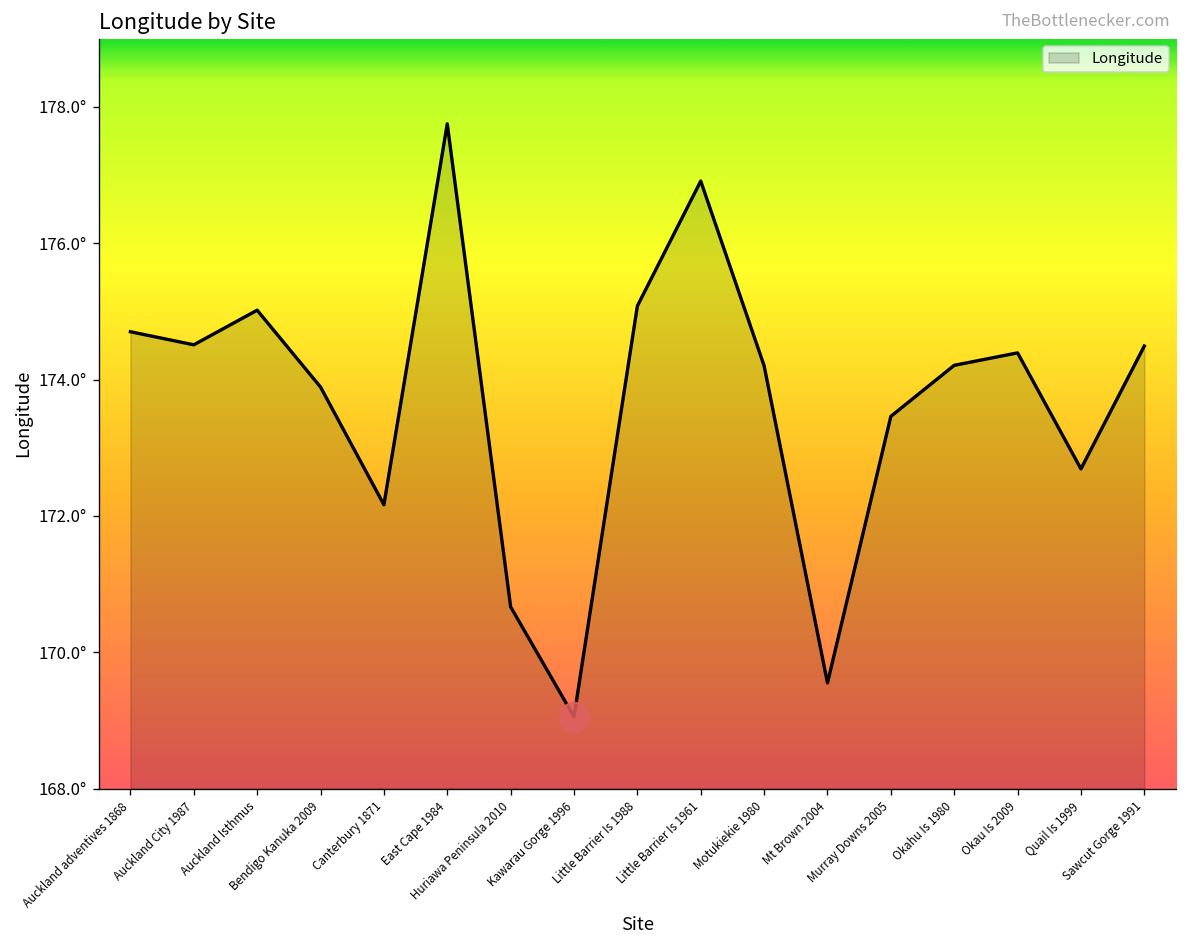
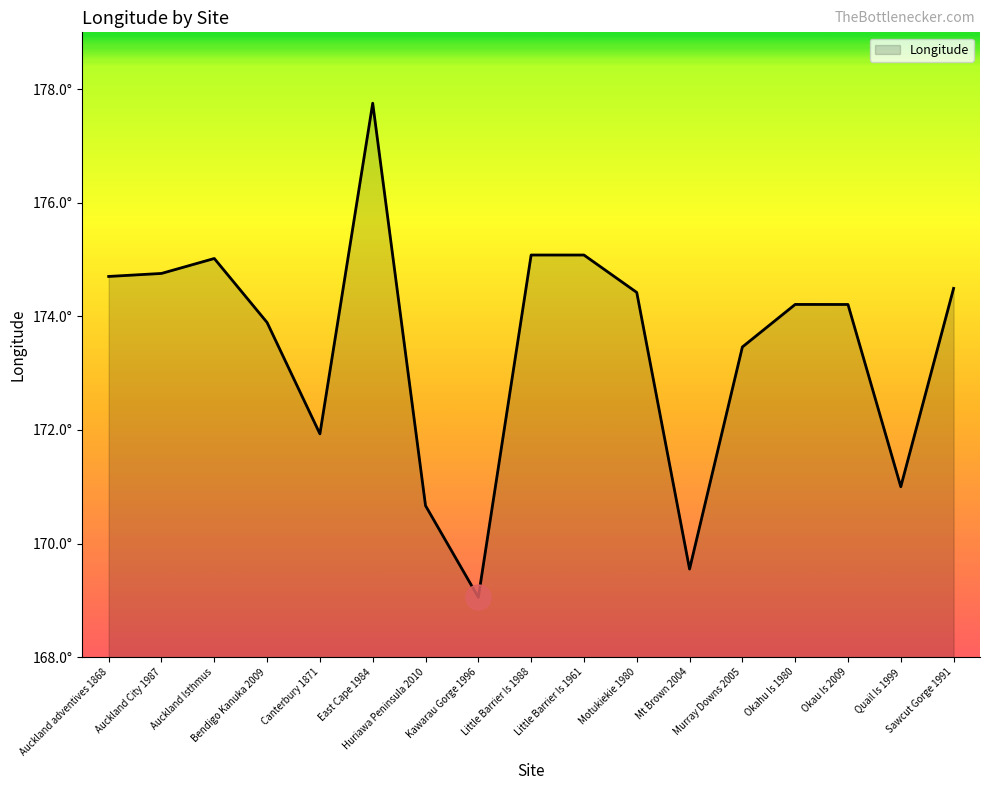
  {
    "Longitude": {
      "Auckland adventives 1868": "174.7°",
-     "Auckland City 1987": "174.5°",
+     "Auckland City 1987": "174.8°",
      "Auckland Isthmus": "175.0°",
      "Bendigo Kanuka 2009": "173.9°",
-     "Canterbury 1871": "172.2°",
+     "Canterbury 1871": "171.9°",
      "East Cape 1984": "177.8°",
      "Huriawa Peninsula 2010": "170.7°",
      "Little Barrier Is 1988": "175.1°",
-     "Little Barrier Is 1961": "176.9°",
-     "Motukiekie 1980": "174.2°",
+     "Little Barrier Is 1961": "175.1°",
+     "Motukiekie 1980": "174.4°",
      "Mt Brown 2004": "169.6°",
      "Murray Downs 2005": "173.5°",
      "Okahu Is 1980": "174.2°",
-     "Okau Is 2009": "174.4°",
-     "Quail Is 1999": "172.7°",
+     "Okau Is 2009": "174.2°",
+     "Quail Is 1999": "171.0°",
      "Sawcut Gorge 1991": "174.5°"
    }
  }
